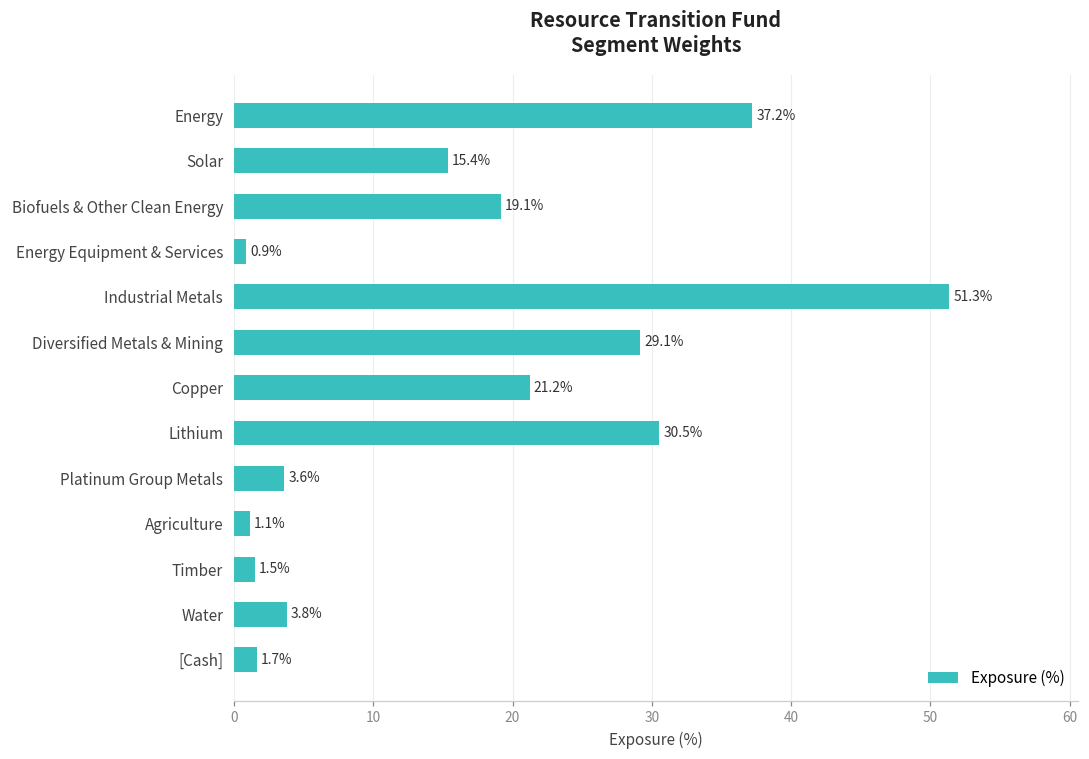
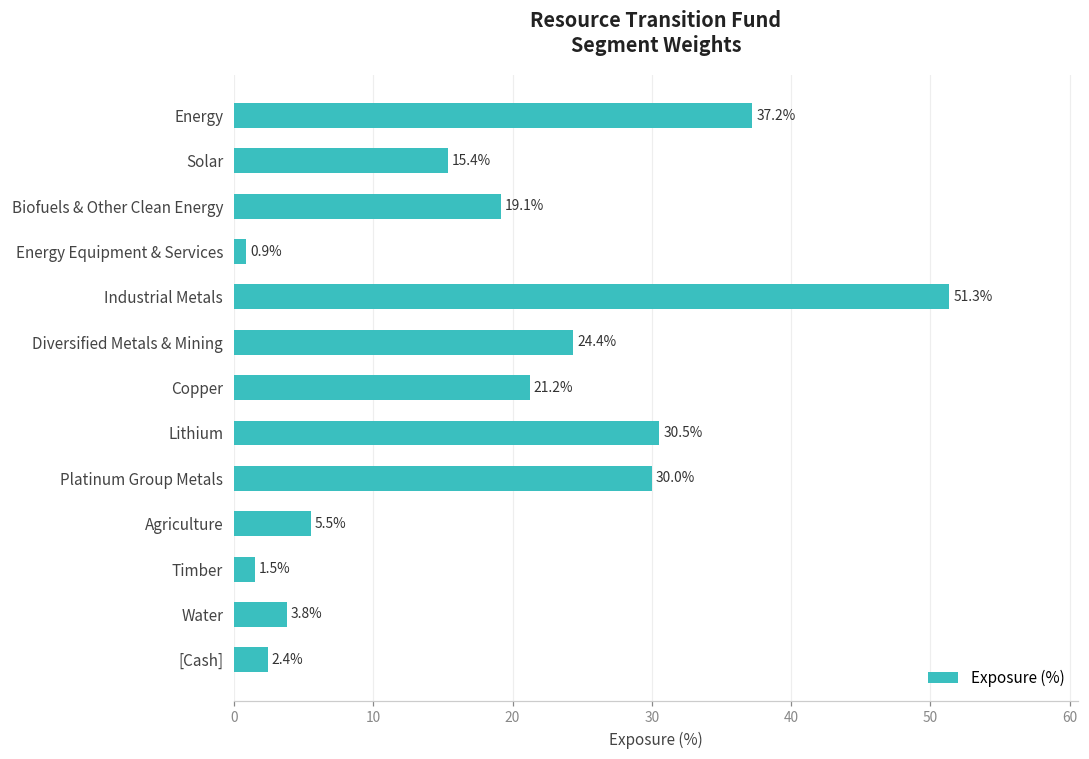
  {
    "Energy": "37.2%",
    "Solar": "15.4%",
    "Biofuels & Other Clean Energy": "19.1%",
    "Energy Equipment & Services": "0.9%",
    "Industrial Metals": "51.3%",
-   "Diversified Metals & Mining": "29.1%",
+   "Diversified Metals & Mining": "24.4%",
    "Copper": "21.2%",
    "Lithium": "30.5%",
-   "Platinum Group Metals": "3.6%",
-   "Agriculture": "1.1%",
+   "Platinum Group Metals": "30.0%",
+   "Agriculture": "5.5%",
    "Timber": "1.5%",
    "Water": "3.8%",
-   "[Cash]": "1.7%"
+   "[Cash]": "2.4%"
  }
